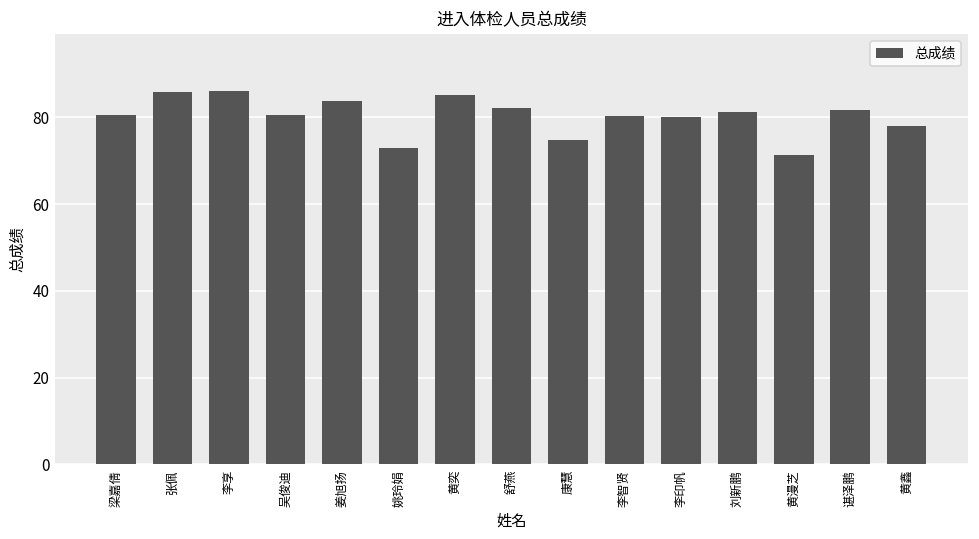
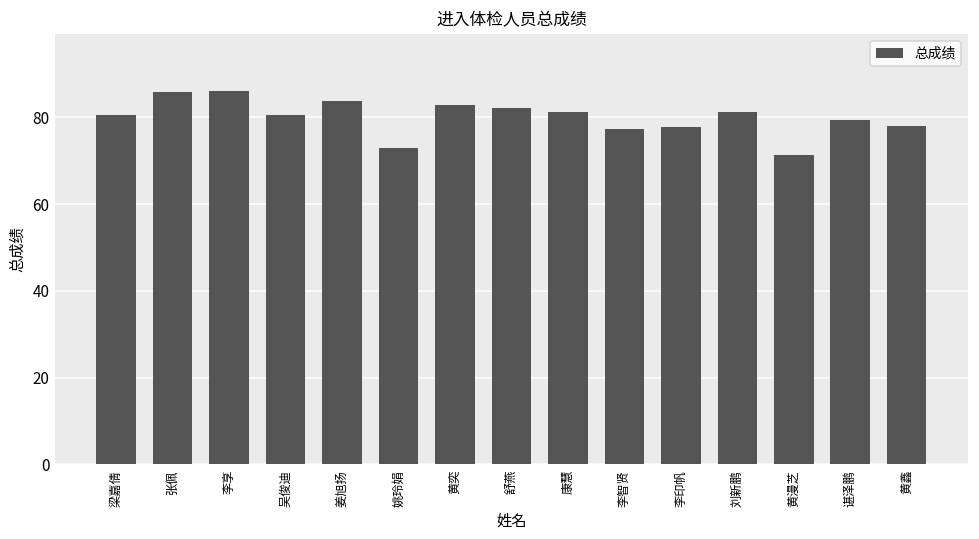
  {
    "梁嘉倩": 81,
    "张佩": 86,
    "李享": 86,
    "吴俊迪": 81,
    "姜旭扬": 84,
    "姚玲娟": 73,
-   "黄奕": 85,
+   "黄奕": 83,
    "舒燕": 82,
-   "康慧": 75,
-   "李智贤": 80,
-   "李印帆": 80,
+   "康慧": 81,
+   "李智贤": 77,
+   "李印帆": 78,
    "刘新鹏": 81,
    "黄漫芝": 71,
-   "谌泽鹏": 82,
+   "谌泽鹏": 80,
    "黄鑫": 78
  }
